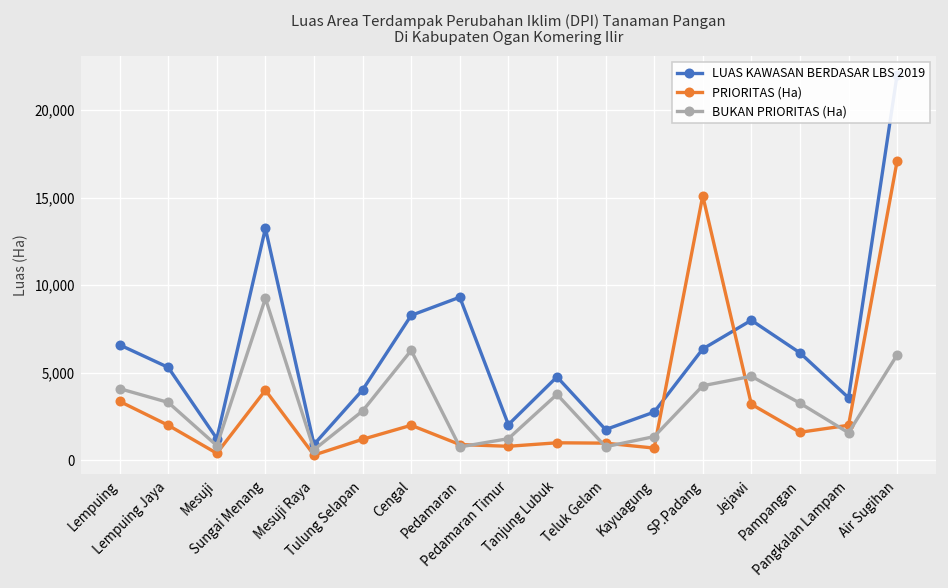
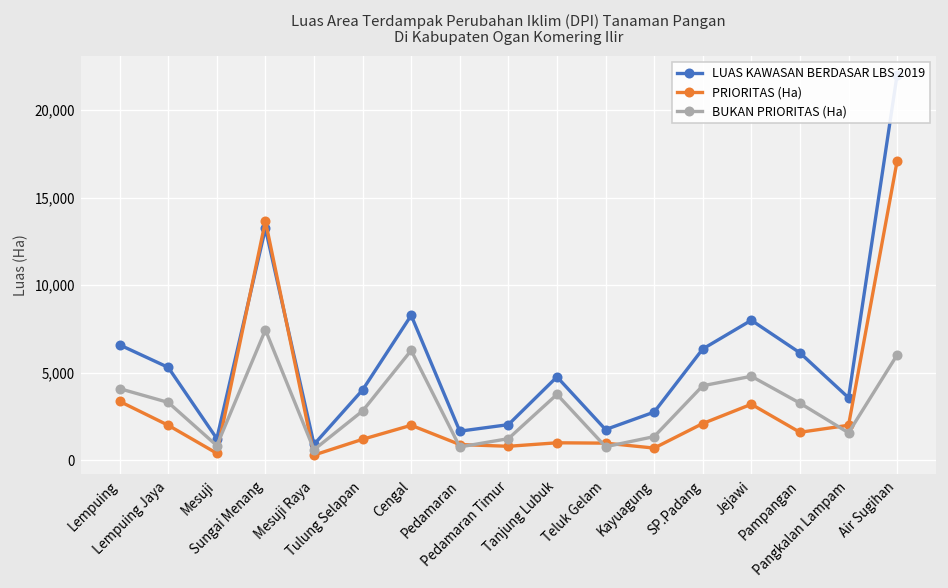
  {
    "LUAS KAWASAN BERDASAR LBS 2019": {
      "Lempuing": "6,600",
      "Lempuing Jaya": "5,300",
      "Mesuji": "1,200",
      "Sungai Menang": "13,200",
      "Mesuji Raya": "900",
      "Tulung Selapan": "4,000",
      "Cengal": "8,300",
-     "Pedamaran": "9,300",
+     "Pedamaran": "1,700",
      "Pedamaran Timur": "2,000",
      "Tanjung Lubuk": "4,800",
      "Teluk Gelam": "1,800",
      "Kayuagung": "2,800",
      "SP.Padang": "6,400",
      "Jejawi": "8,000",
      "Pampangan": "6,100",
      "Pangkalan Lampam": "3,600"
    },
    "PRIORITAS (Ha)": {
      "Lempuing": "3,400",
      "Lempuing Jaya": "2,000",
      "Mesuji": "400",
-     "Sungai Menang": "4,000",
+     "Sungai Menang": "13,700",
      "Mesuji Raya": "300",
      "Tulung Selapan": "1,200",
      "Cengal": "2,000",
      "Pedamaran Timur": "800",
      "Tanjung Lubuk": "1,000",
      "Teluk Gelam": "1,000",
      "Kayuagung": "700",
-     "SP.Padang": "15,100",
+     "SP.Padang": "2,100",
      "Jejawi": "3,200",
      "Pampangan": "1,600",
      "Pangkalan Lampam": "2,000",
      "Air Sugihan": "17,100"
    },
    "BUKAN PRIORITAS (Ha)": {
      "Lempuing": "4,100",
      "Lempuing Jaya": "3,300",
      "Mesuji": "800",
-     "Sungai Menang": "9,200",
+     "Sungai Menang": "7,400",
      "Mesuji Raya": "600",
      "Tulung Selapan": "2,800",
      "Cengal": "6,300",
      "Pedamaran Timur": "1,200",
      "Tanjung Lubuk": "3,800",
      "Teluk Gelam": "800",
      "Kayuagung": "1,400",
      "SP.Padang": "4,300",
      "Jejawi": "4,800",
      "Pampangan": "3,300",
      "Pangkalan Lampam": "1,600",
      "Air Sugihan": "6,000"
    }
  }
